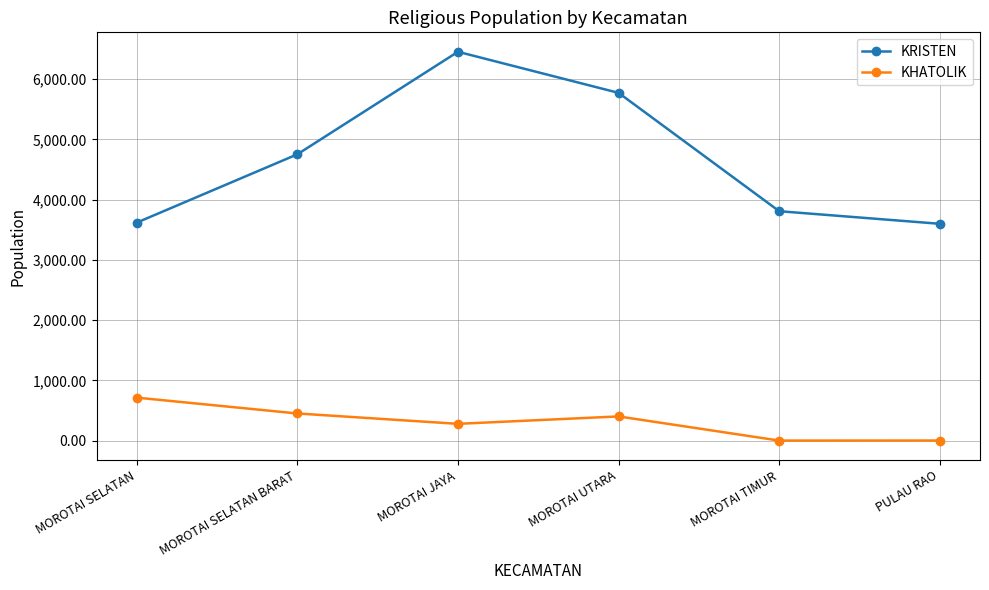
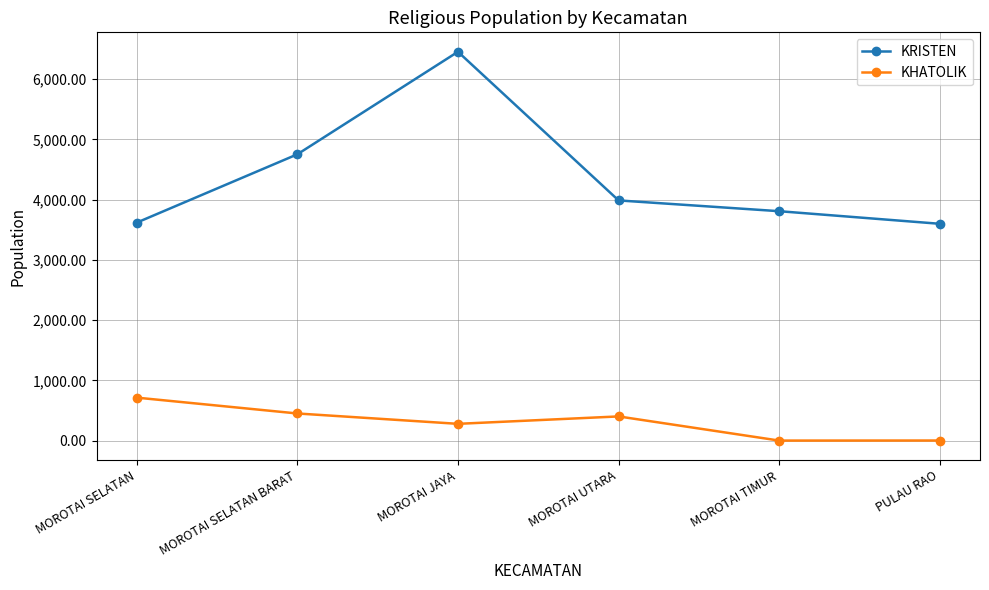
  {
    "KRISTEN": {
      "MOROTAI SELATAN": "3,600",
      "MOROTAI SELATAN BARAT": "4,800",
      "MOROTAI JAYA": "6,500",
-     "MOROTAI UTARA": "5,800",
+     "MOROTAI UTARA": "4,000",
      "MOROTAI TIMUR": "3,800",
      "PULAU RAO": "3,600"
    },
    "KHATOLIK": {
      "MOROTAI SELATAN": "700",
      "MOROTAI SELATAN BARAT": "500",
      "MOROTAI JAYA": "300",
      "MOROTAI UTARA": "400",
      "MOROTAI TIMUR": "0",
      "PULAU RAO": "0"
    }
  }
